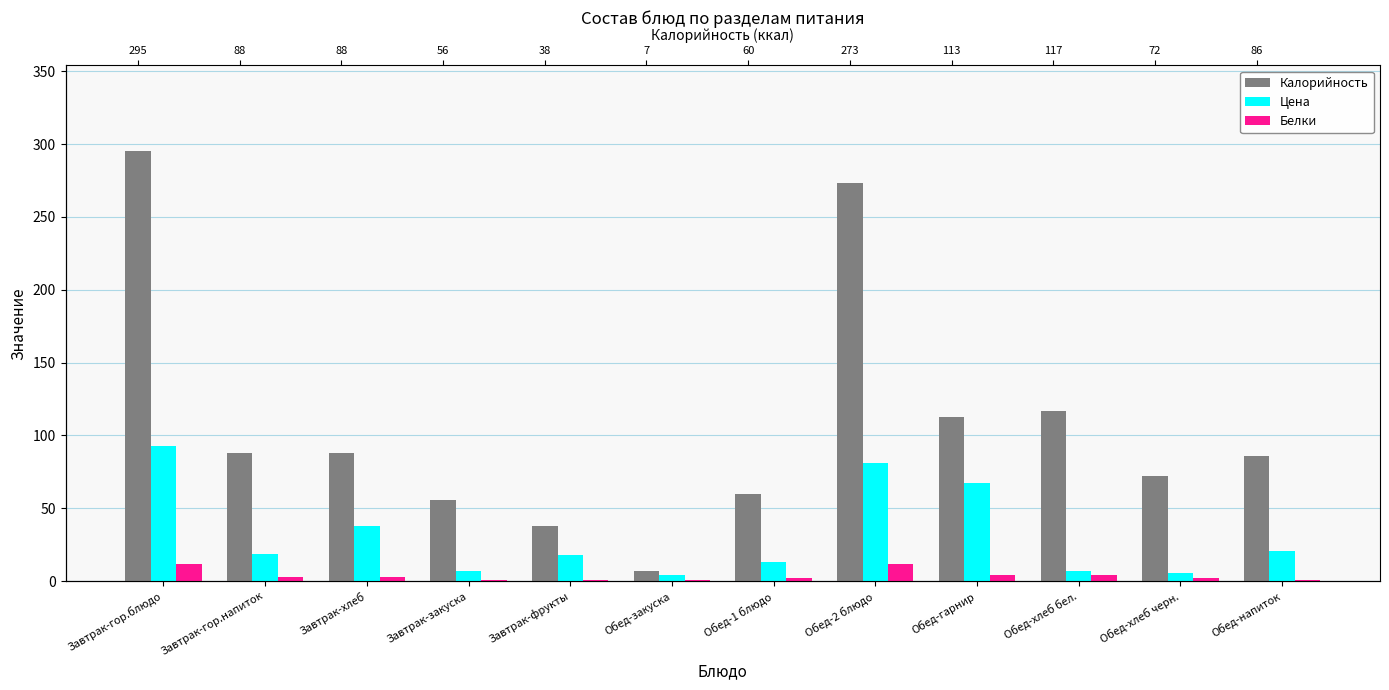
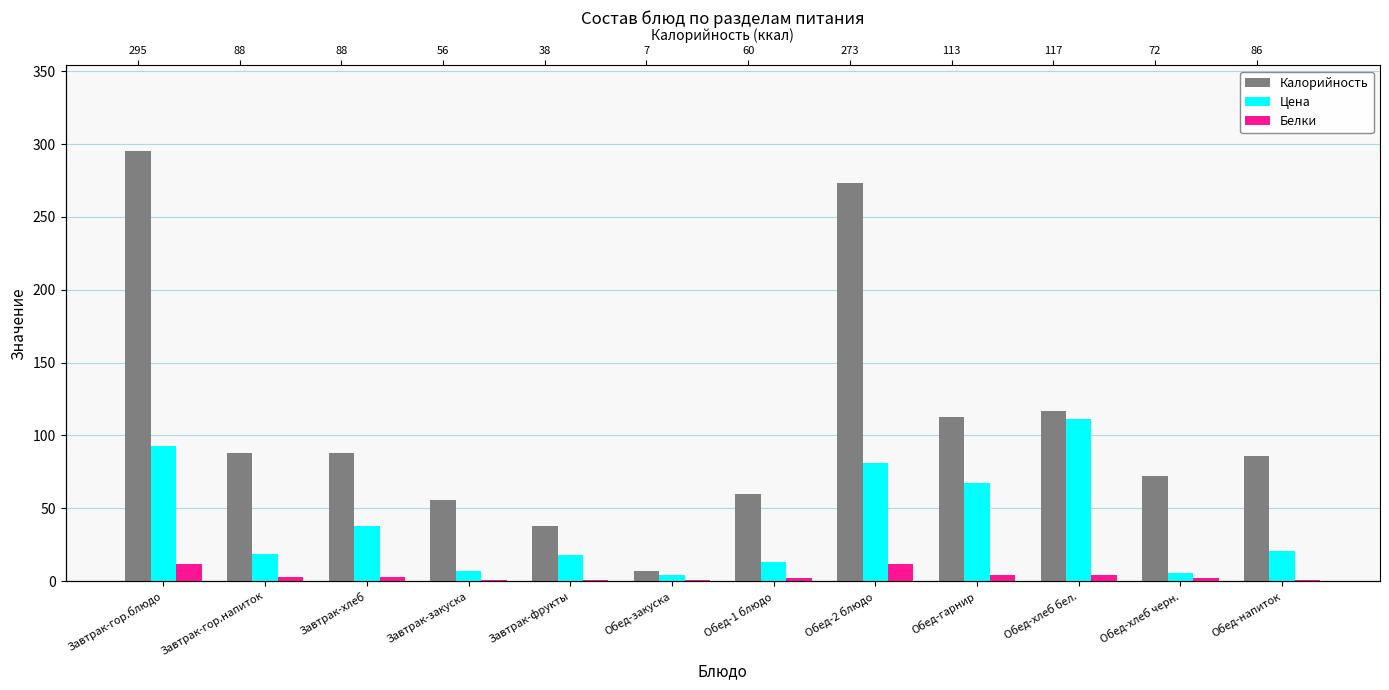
  {
    "Калорийность": {
      "295": 295,
      "56": 56,
      "38": 38,
      "7": 7,
      "60": 60,
      "273": 273,
      "113": 113,
      "117": 117,
      "72": 72,
      "86": 86
    },
    "Цена": {
      "Завтрак-гор.блюдо": 93,
      "Завтрак-гор.напиток": 18,
      "Завтрак-хлеб": 38,
      "Завтрак-закуска": 7,
      "Завтрак-фрукты": 18,
      "Обед-закуска": 4,
      "Обед-1 блюдо": 13,
      "Обед-2 блюдо": 81,
      "Обед-гарнир": 68,
-     "Обед-хлеб бел.": 7,
+     "Обед-хлеб бел.": 111,
      "Обед-хлеб черн.": 6,
      "Обед-напиток": 21
    }
  }
